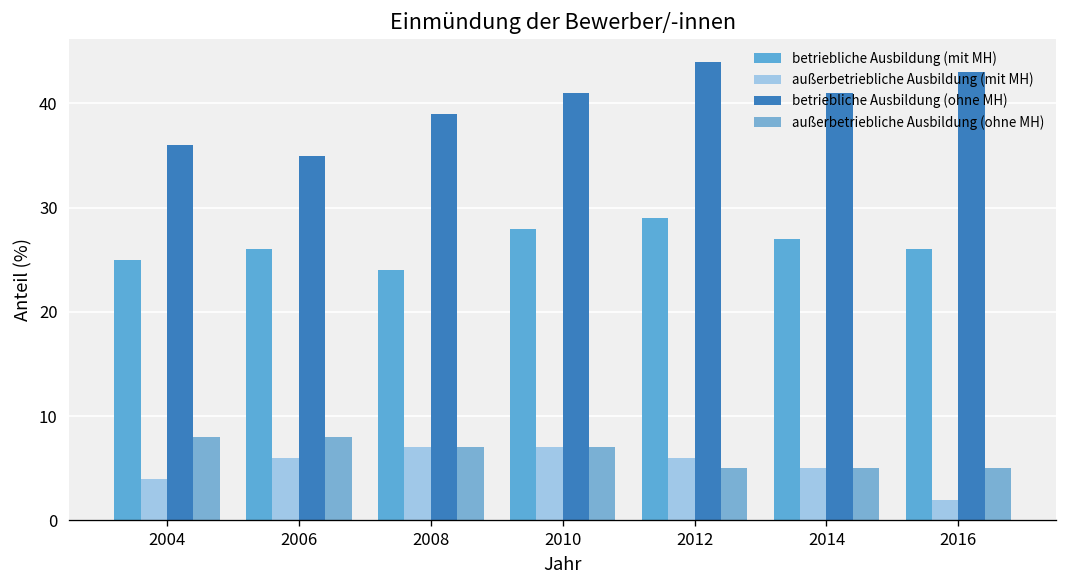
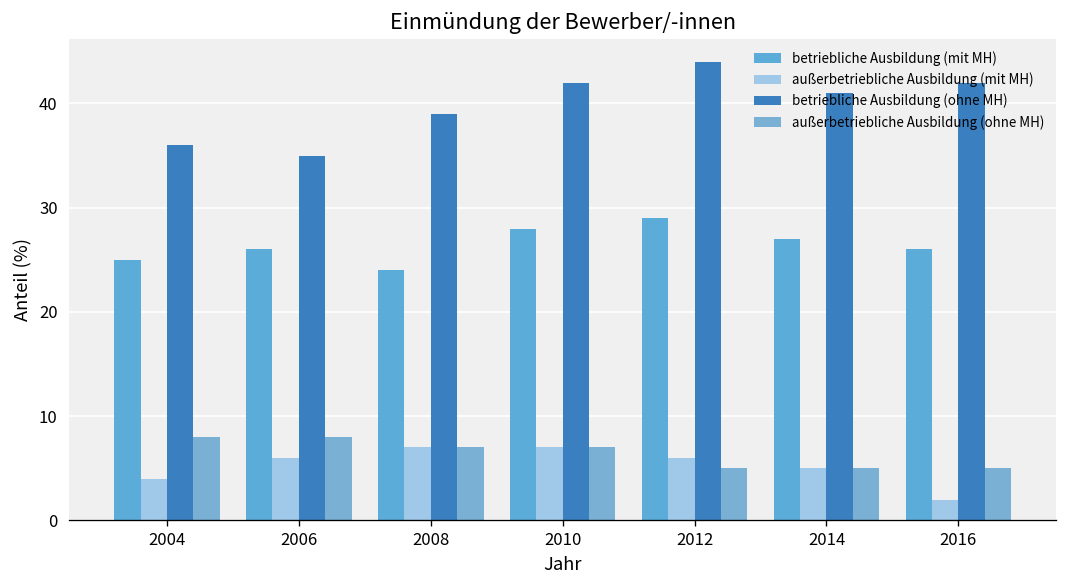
  {
    "betriebliche Ausbildung (ohne MH)": {
      "2004": 36,
      "2006": 35,
      "2008": 39,
-     "2010": 41,
+     "2010": 42,
      "2012": 44,
      "2014": 41,
-     "2016": 43
+     "2016": 42
    }
  }
